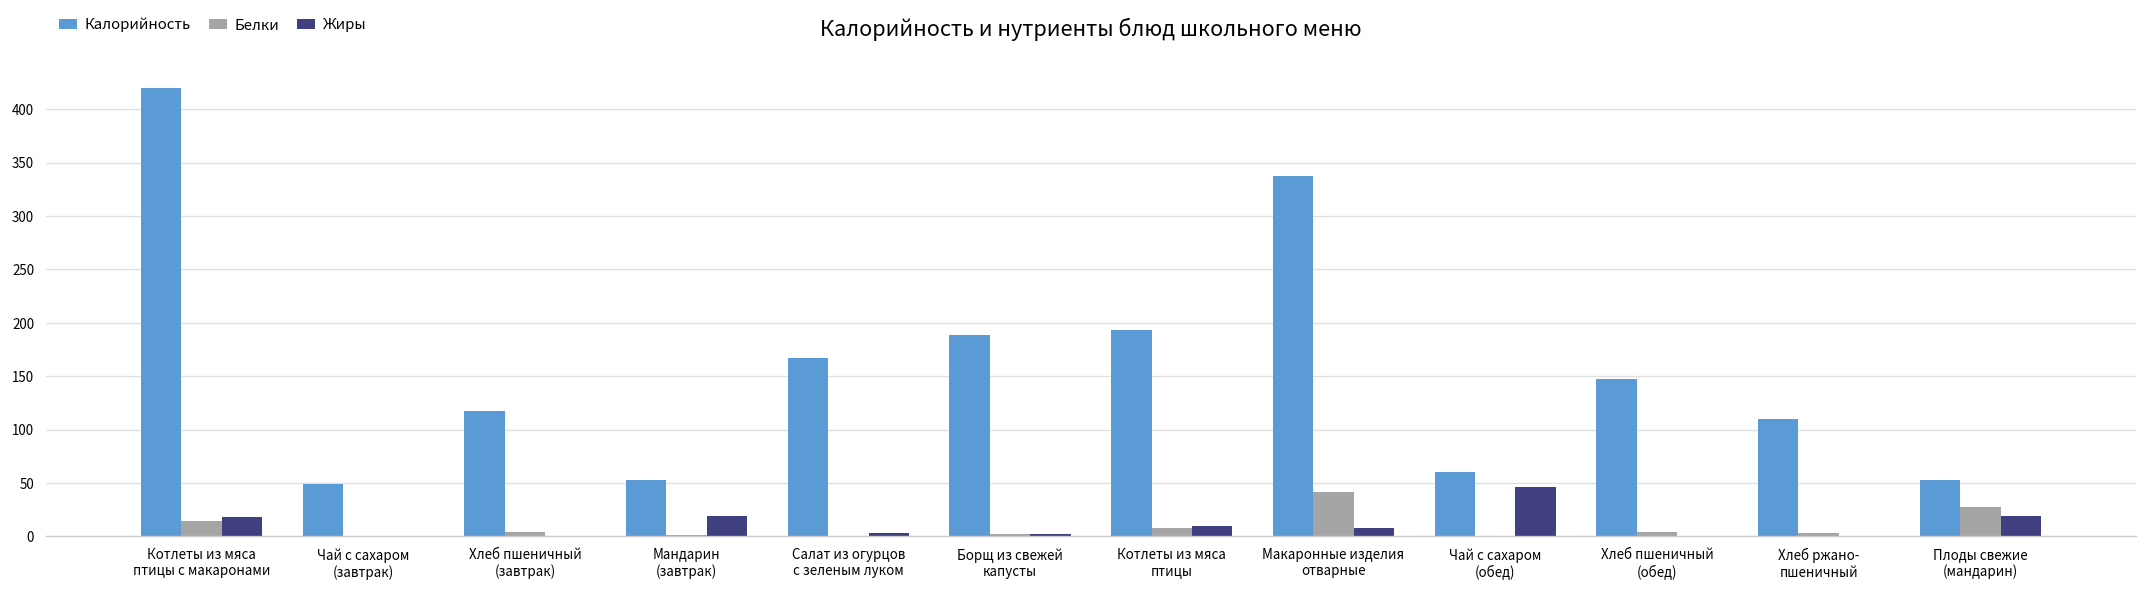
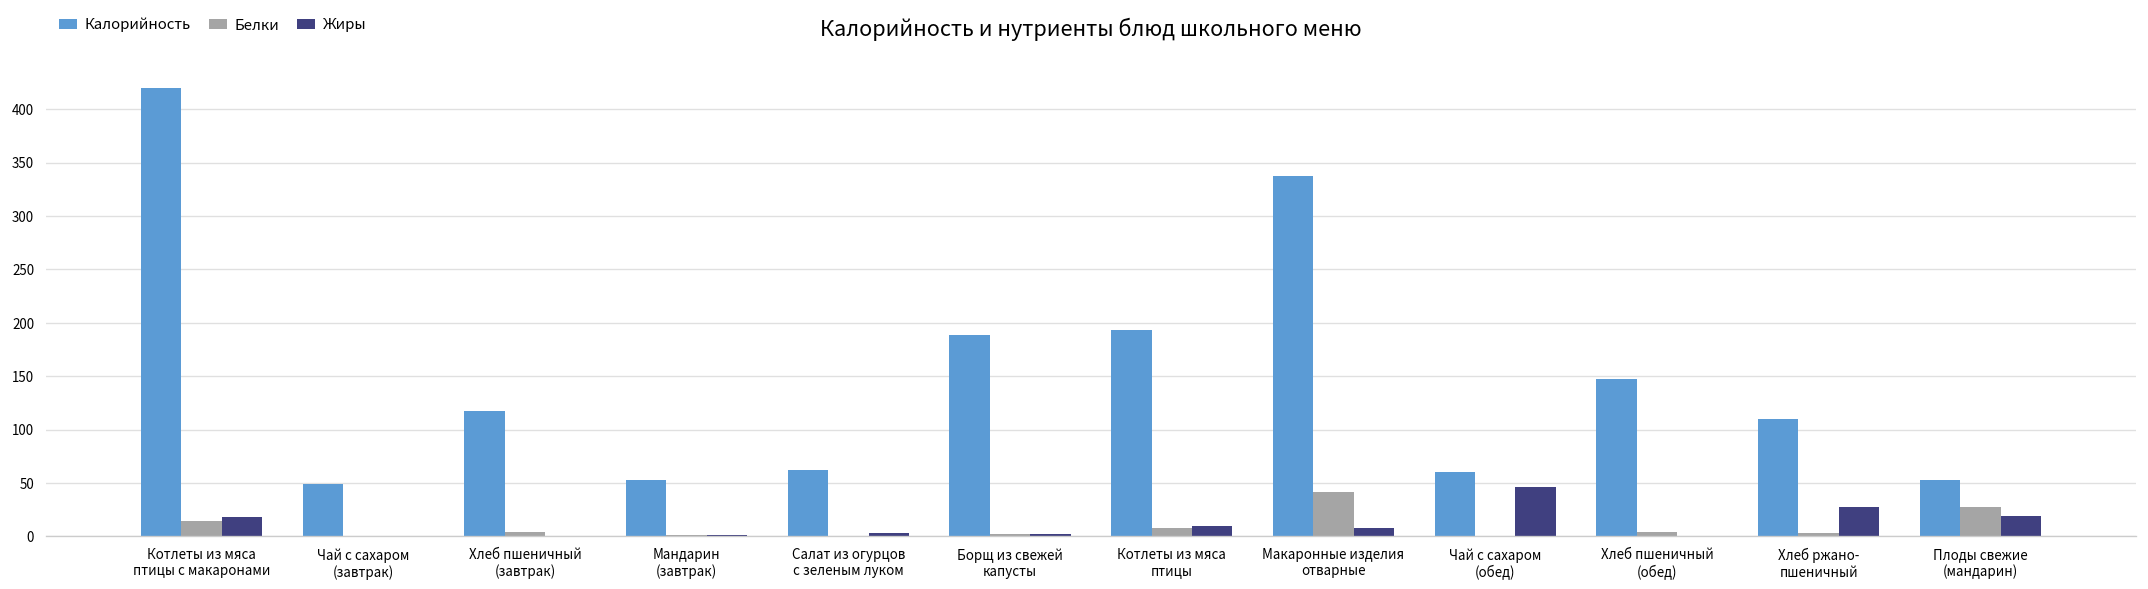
  {
    "Калорийность": {
      "Котлеты из мяса птицы с макаронами": 420,
      "Чай с сахаром (завтрак)": 50,
      "Хлеб пшеничный (завтрак)": 120,
      "Мандарин (завтрак)": 50,
-     "Салат из огурцов с зеленым луком": 170,
+     "Салат из огурцов с зеленым луком": 60,
      "Борщ из свежей капусты": 190,
      "Котлеты из мяса птицы": 190,
      "Макаронные изделия отварные": 340,
      "Чай с сахаром (обед)": 60,
      "Хлеб пшеничный (обед)": 150,
      "Хлеб ржано- пшеничный": 110,
      "Плоды свежие (мандарин)": 50
    },
    "Белки": {
      "Котлеты из мяса птицы с макаронами": 10,
      "Хлеб пшеничный (завтрак)": 0,
      "Салат из огурцов с зеленым луком": 0,
      "Котлеты из мяса птицы": 10,
      "Макаронные изделия отварные": 40,
      "Хлеб пшеничный (обед)": 0,
      "Хлеб ржано- пшеничный": 0,
      "Плоды свежие (мандарин)": 30
    },
    "Жиры": {
      "Котлеты из мяса птицы с макаронами": 20,
      "Чай с сахаром (завтрак)": 0,
      "Хлеб пшеничный (завтрак)": 0,
-     "Мандарин (завтрак)": 20,
+     "Мандарин (завтрак)": 0,
      "Салат из огурцов с зеленым луком": 0,
      "Котлеты из мяса птицы": 10,
      "Макаронные изделия отварные": 10,
      "Чай с сахаром (обед)": 50,
      "Хлеб пшеничный (обед)": 0,
-     "Хлеб ржано- пшеничный": 0,
+     "Хлеб ржано- пшеничный": 30,
      "Плоды свежие (мандарин)": 20
    }
  }
